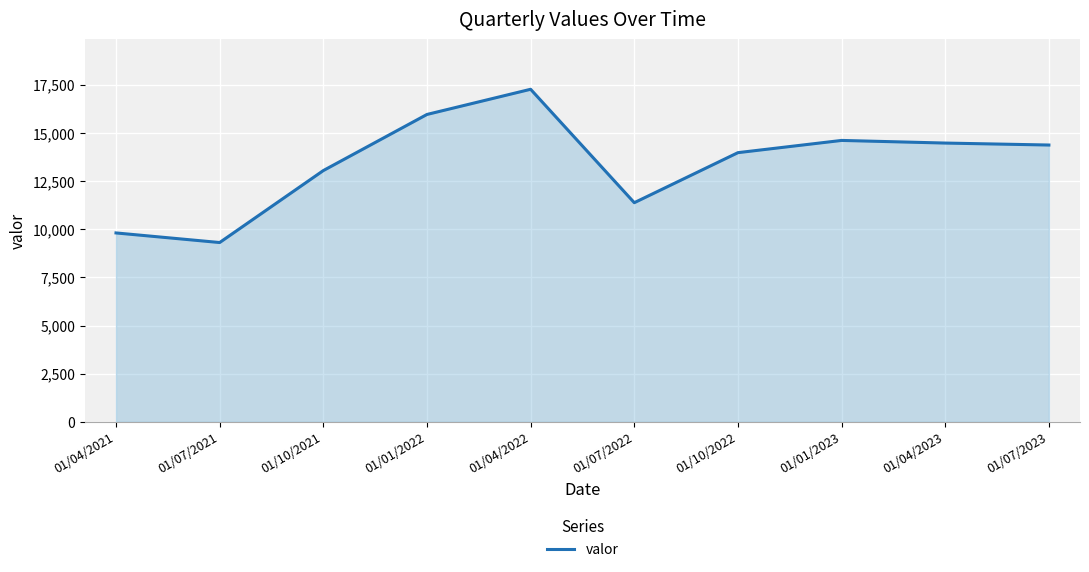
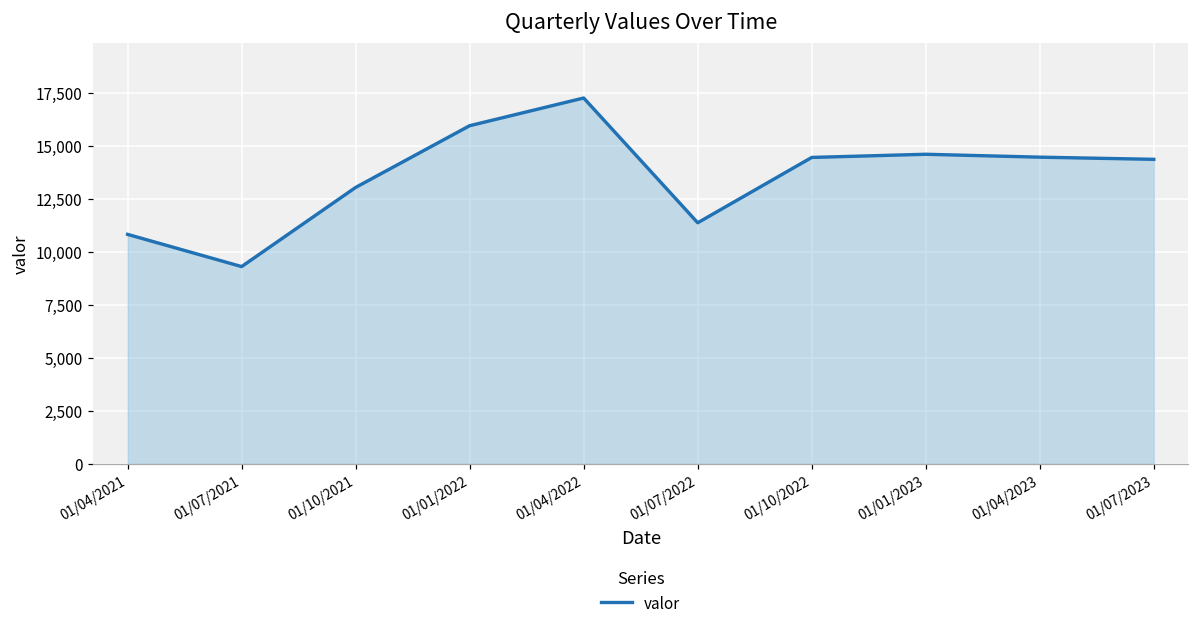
  {
-   "01/04/2021": "9,800",
+   "01/04/2021": "10,800",
    "01/07/2021": "9,300",
    "01/10/2021": "13,000",
    "01/01/2022": "16,000",
    "01/04/2022": "17,300",
    "01/07/2022": "11,400",
-   "01/10/2022": "14,000",
+   "01/10/2022": "14,500",
    "01/01/2023": "14,600",
    "01/04/2023": "14,500",
    "01/07/2023": "14,400"
  }
